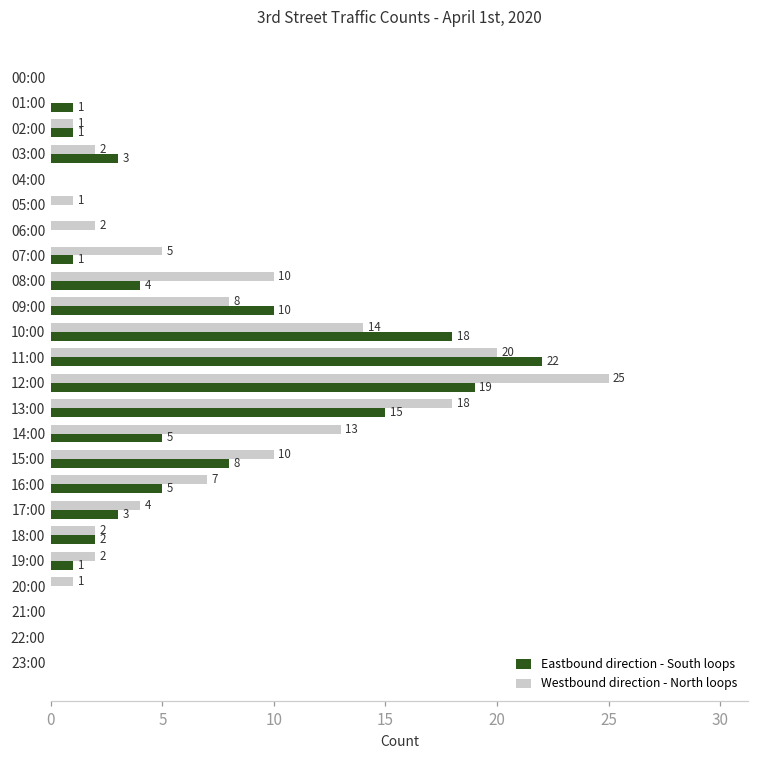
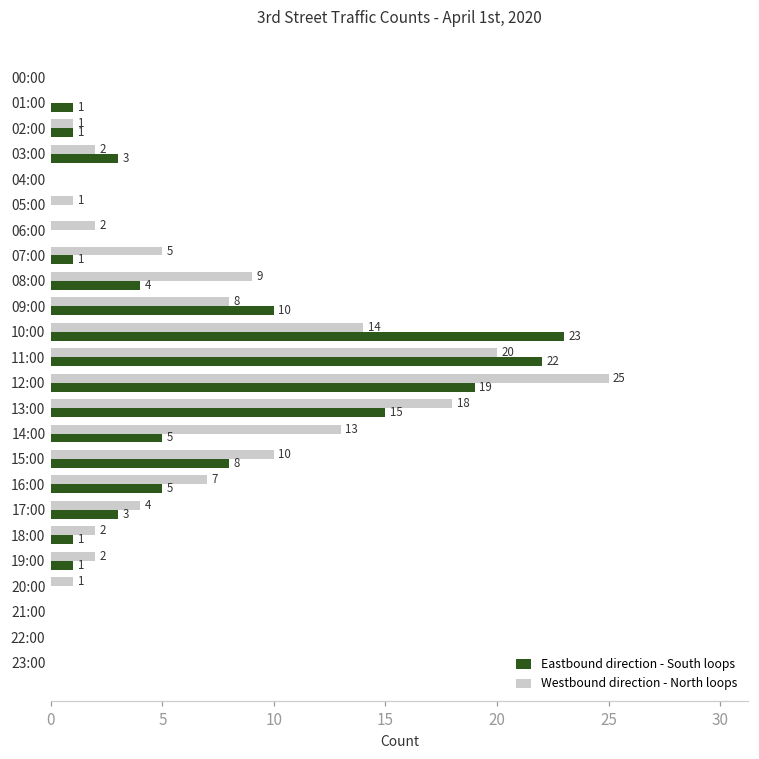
  {
    "Eastbound direction - South loops": {
      "01:00": 1,
      "03:00": 3,
      "07:00": 1,
      "08:00": 4,
      "09:00": 10,
-     "10:00": 18,
+     "10:00": 23,
      "11:00": 22,
      "12:00": 19,
      "13:00": 15,
      "14:00": 5,
      "15:00": 8,
      "16:00": 5,
      "17:00": 3,
-     "18:00": 2,
+     "18:00": 1,
      "19:00": 1
    },
    "Westbound direction - North loops": {
      "03:00": 2,
      "05:00": 1,
      "06:00": 2,
      "07:00": 5,
-     "08:00": 10,
+     "08:00": 9,
      "09:00": 8,
      "10:00": 14,
      "11:00": 20,
      "12:00": 25,
      "13:00": 18,
      "14:00": 13,
      "15:00": 10,
      "16:00": 7,
      "17:00": 4,
      "18:00": 2,
      "19:00": 2,
      "20:00": 1
    }
  }
